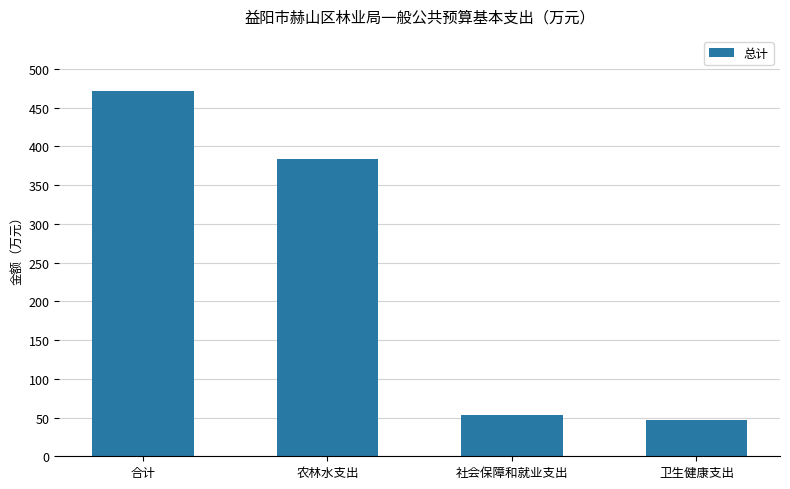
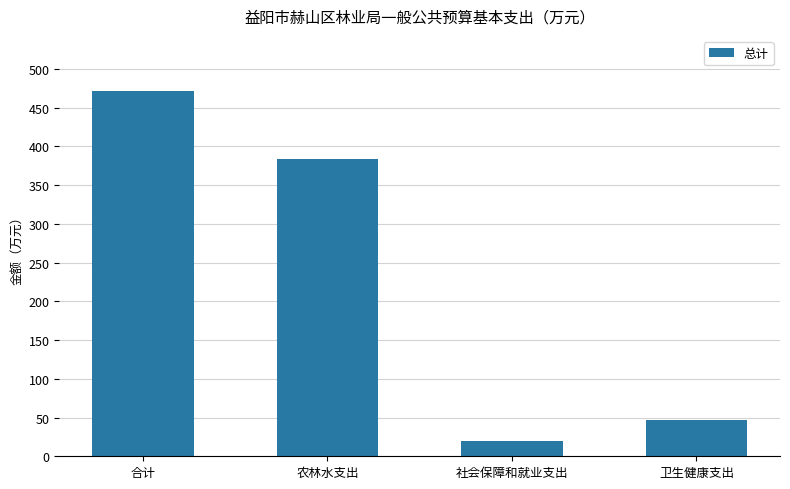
  {
    "合计": 470,
    "农林水支出": 380,
-   "社会保障和就业支出": 50,
+   "社会保障和就业支出": 20,
    "卫生健康支出": 50
  }
